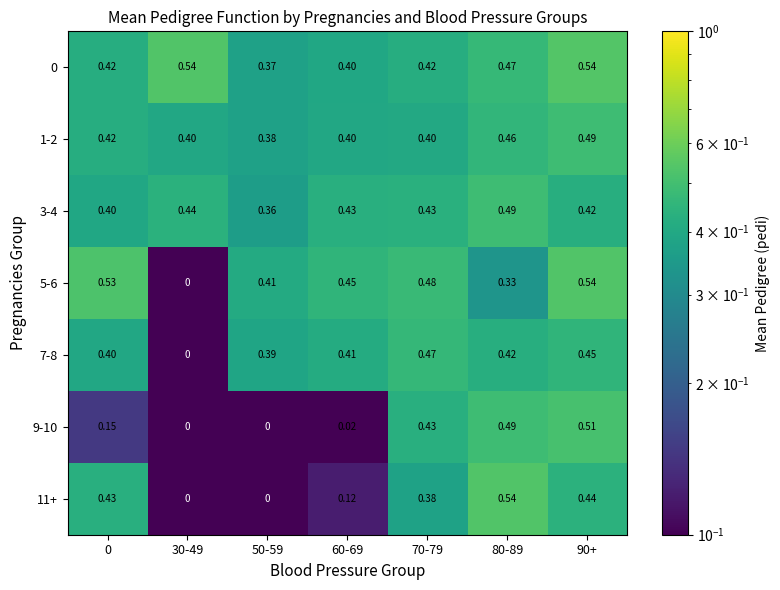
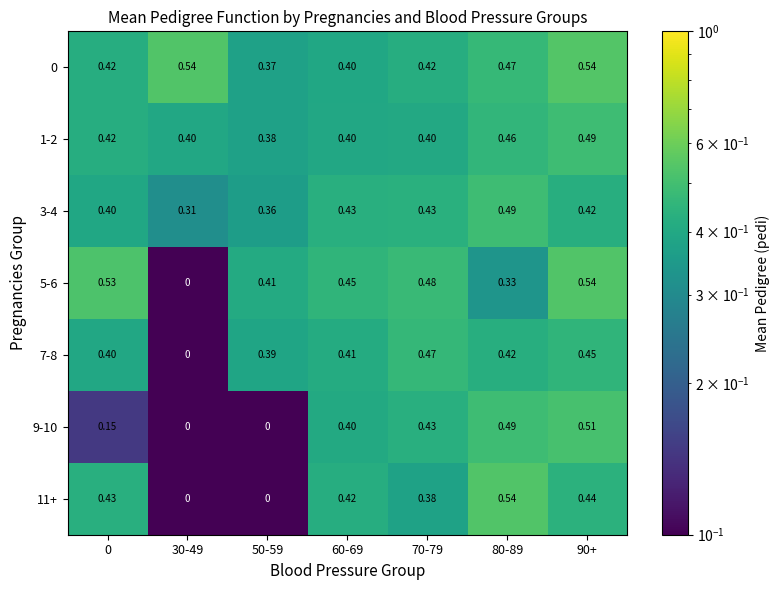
  {
    "0": {
      "0": 0.42,
      "30-49": 0.54,
      "50-59": 0.37,
      "60-69": 0.40,
      "70-79": 0.42,
      "80-89": 0.47,
      "90+": 0.54
    },
    "1-2": {
      "0": 0.42,
      "30-49": 0.40,
      "50-59": 0.38,
      "60-69": 0.40,
      "70-79": 0.40,
      "80-89": 0.46,
      "90+": 0.49
    },
    "3-4": {
      "0": 0.40,
-     "30-49": 0.44,
+     "30-49": 0.31,
      "50-59": 0.36,
      "60-69": 0.43,
      "70-79": 0.43,
      "80-89": 0.49,
      "90+": 0.42
    },
    "5-6": {
      "0": 0.53,
      "30-49": 0,
      "50-59": 0.41,
      "60-69": 0.45,
      "70-79": 0.48,
      "80-89": 0.33,
      "90+": 0.54
    },
    "7-8": {
      "0": 0.40,
      "30-49": 0,
      "50-59": 0.39,
      "60-69": 0.41,
      "70-79": 0.47,
      "80-89": 0.42,
      "90+": 0.45
    },
    "9-10": {
      "0": 0.15,
      "30-49": 0,
      "50-59": 0,
-     "60-69": 0.02,
+     "60-69": 0.40,
      "70-79": 0.43,
      "80-89": 0.49,
      "90+": 0.51
    },
    "11+": {
      "0": 0.43,
      "30-49": 0,
      "50-59": 0,
-     "60-69": 0.12,
+     "60-69": 0.42,
      "70-79": 0.38,
      "80-89": 0.54,
      "90+": 0.44
    }
  }
